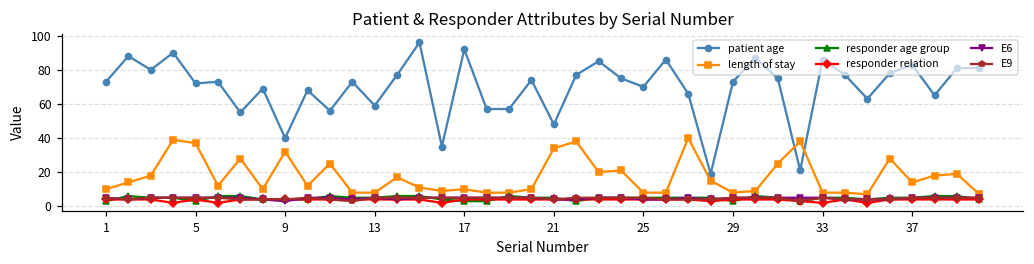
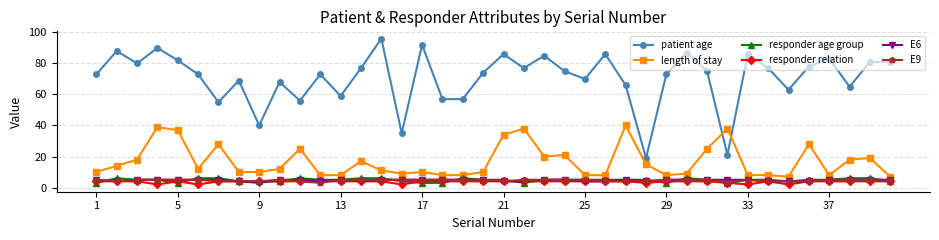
  {
    "patient age": {
      "1": 73,
-     "5": 72,
+     "5": 82,
      "9": 40,
      "13": 59,
      "17": 92,
-     "21": 48,
+     "21": 86,
      "25": 70,
      "29": 73
    },
    "length of stay": {
      "1": 10,
      "5": 37,
-     "9": 32,
+     "9": 10,
      "13": 8,
      "17": 10,
      "21": 34,
      "25": 8,
      "29": 8,
      "33": 8,
-     "37": 14
+     "37": 8
    },
    "responder relation": {
      "33": 2
    }
  }
